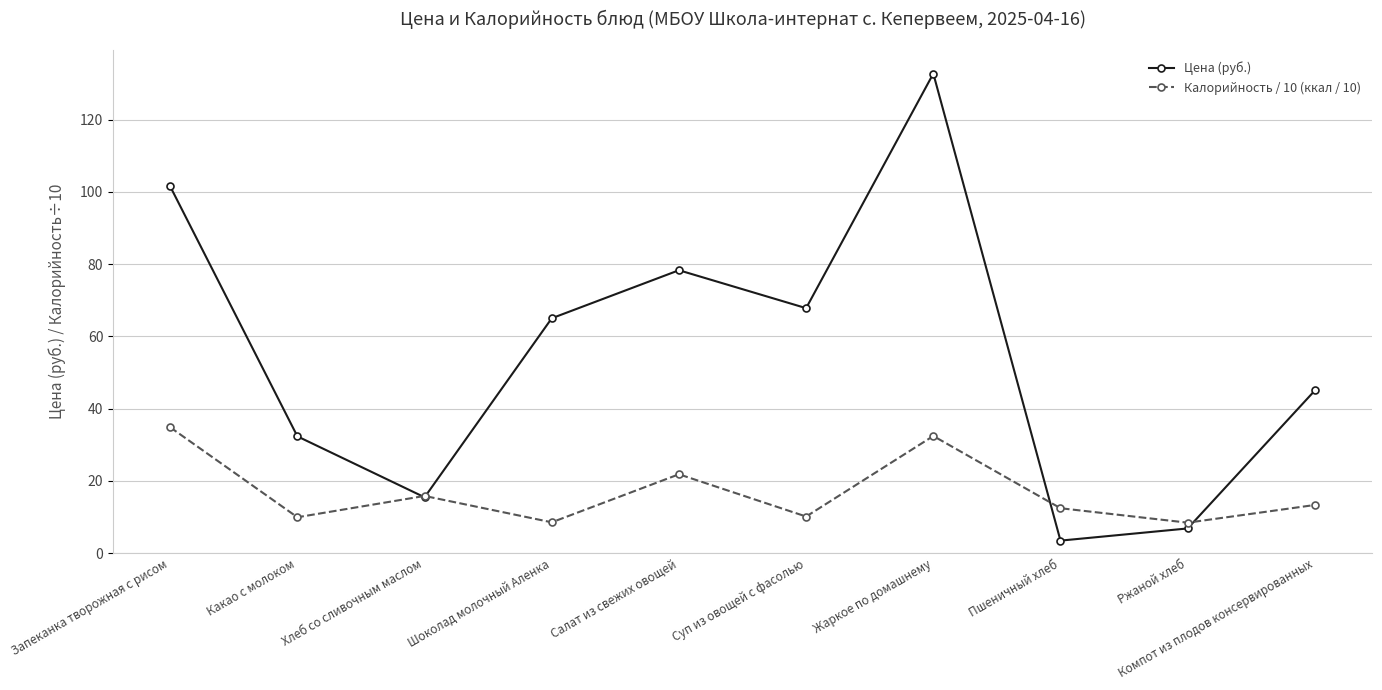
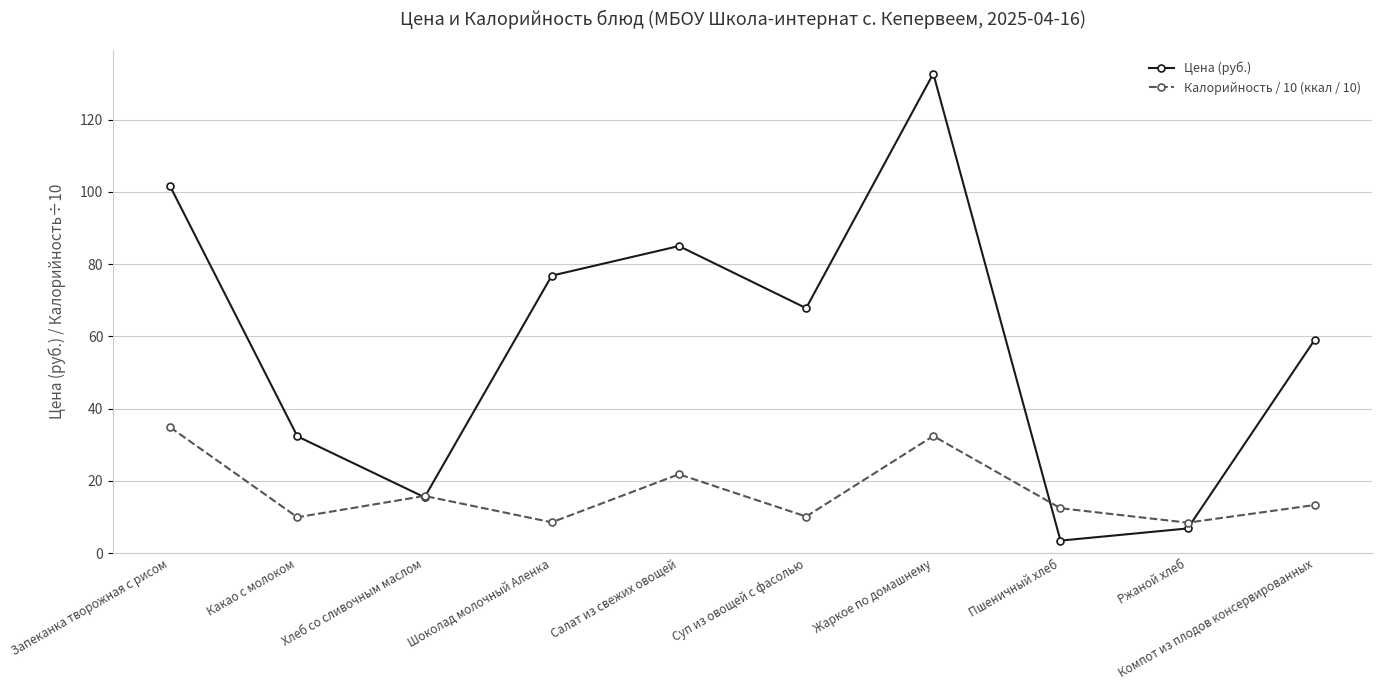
  {
    "Цена (руб.)": {
      "Запеканка творожная с рисом": 102,
      "Какао с молоком": 32,
-     "Шоколад молочный Аленка": 65,
-     "Салат из свежих овощей": 78,
+     "Шоколад молочный Аленка": 77,
+     "Салат из свежих овощей": 85,
      "Суп из овощей с фасолью": 68,
      "Жаркое по домашнему": 133,
      "Пшеничный хлеб": 3,
      "Ржаной хлеб": 7,
-     "Компот из плодов консервированных": 45
+     "Компот из плодов консервированных": 59
    },
    "Калорийность / 10 (ккал / 10)": {
      "Запеканка творожная с рисом": 35,
      "Какао с молоком": 10,
      "Шоколад молочный Аленка": 9,
      "Салат из свежих овощей": 22,
      "Суп из овощей с фасолью": 10,
      "Жаркое по домашнему": 32,
      "Пшеничный хлеб": 12,
      "Ржаной хлеб": 8,
      "Компот из плодов консервированных": 13
    }
  }
